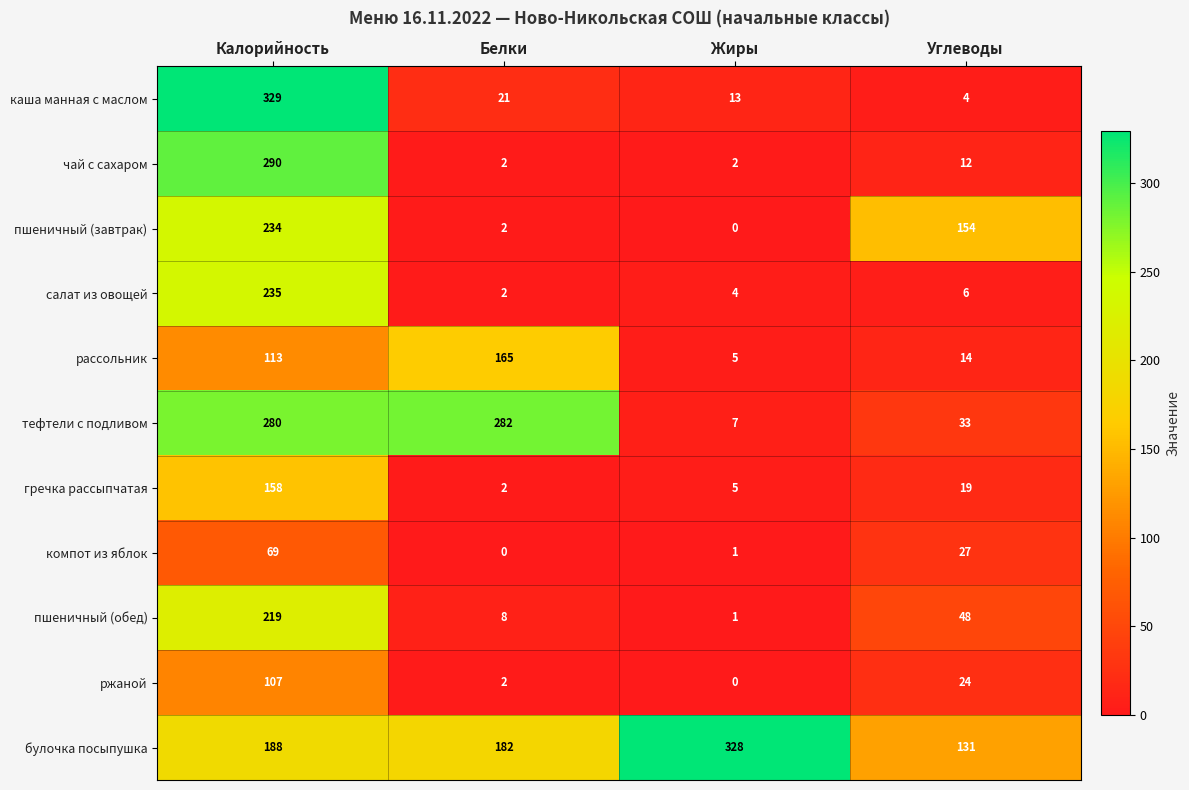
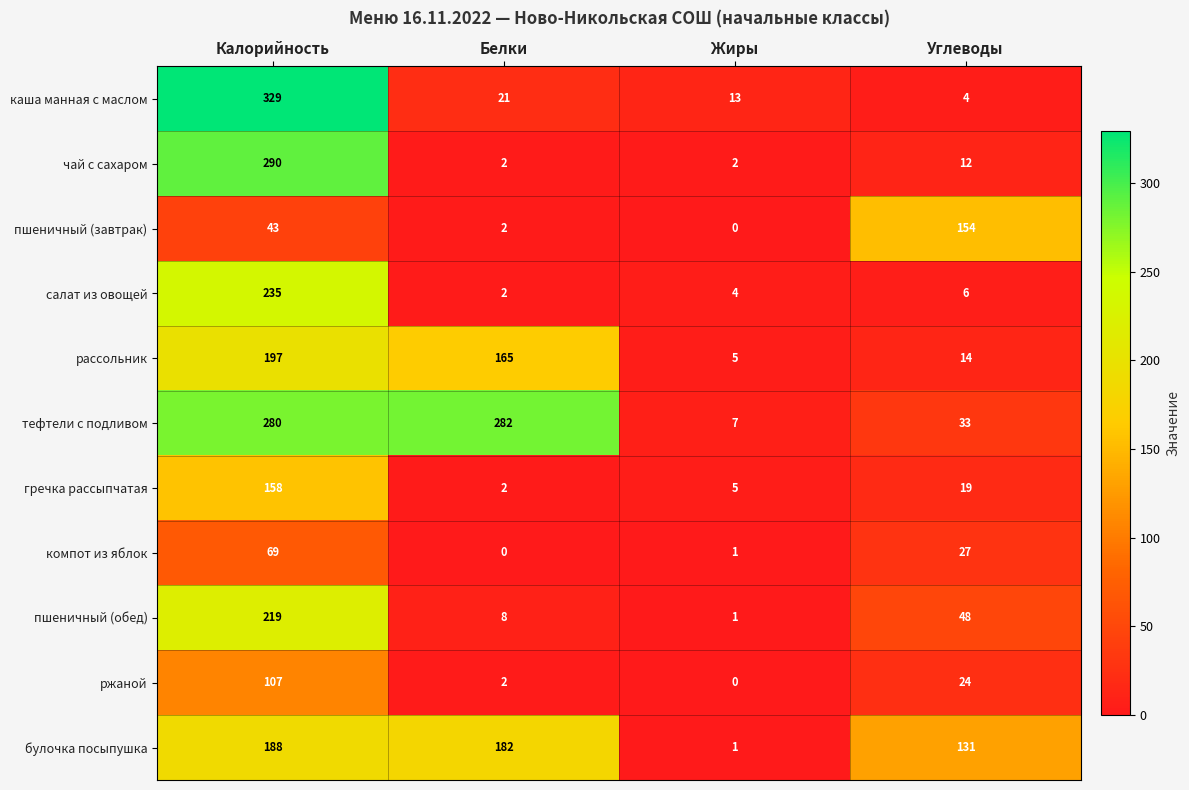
  {
    "каша манная с маслом": {
      "Калорийность": 329,
      "Белки": 21,
      "Жиры": 13,
      "Углеводы": 4
    },
    "чай с сахаром": {
      "Калорийность": 290,
      "Белки": 2,
      "Жиры": 2,
      "Углеводы": 12
    },
    "пшеничный (завтрак)": {
-     "Калорийность": 234,
+     "Калорийность": 43,
      "Белки": 2,
      "Жиры": 0,
      "Углеводы": 154
    },
    "салат из овощей": {
      "Калорийность": 235,
      "Белки": 2,
      "Жиры": 4,
      "Углеводы": 6
    },
    "рассольник": {
-     "Калорийность": 113,
+     "Калорийность": 197,
      "Белки": 165,
      "Жиры": 5,
      "Углеводы": 14
    },
    "тефтели с подливом": {
      "Калорийность": 280,
      "Белки": 282,
      "Жиры": 7,
      "Углеводы": 33
    },
    "гречка рассыпчатая": {
      "Калорийность": 158,
      "Белки": 2,
      "Жиры": 5,
      "Углеводы": 19
    },
    "компот из яблок": {
      "Калорийность": 69,
      "Белки": 0,
      "Жиры": 1,
      "Углеводы": 27
    },
    "пшеничный (обед)": {
      "Калорийность": 219,
      "Белки": 8,
      "Жиры": 1,
      "Углеводы": 48
    },
    "ржаной": {
      "Калорийность": 107,
      "Белки": 2,
      "Жиры": 0,
      "Углеводы": 24
    },
    "булочка посыпушка": {
      "Калорийность": 188,
      "Белки": 182,
-     "Жиры": 328,
+     "Жиры": 1,
      "Углеводы": 131
    }
  }
